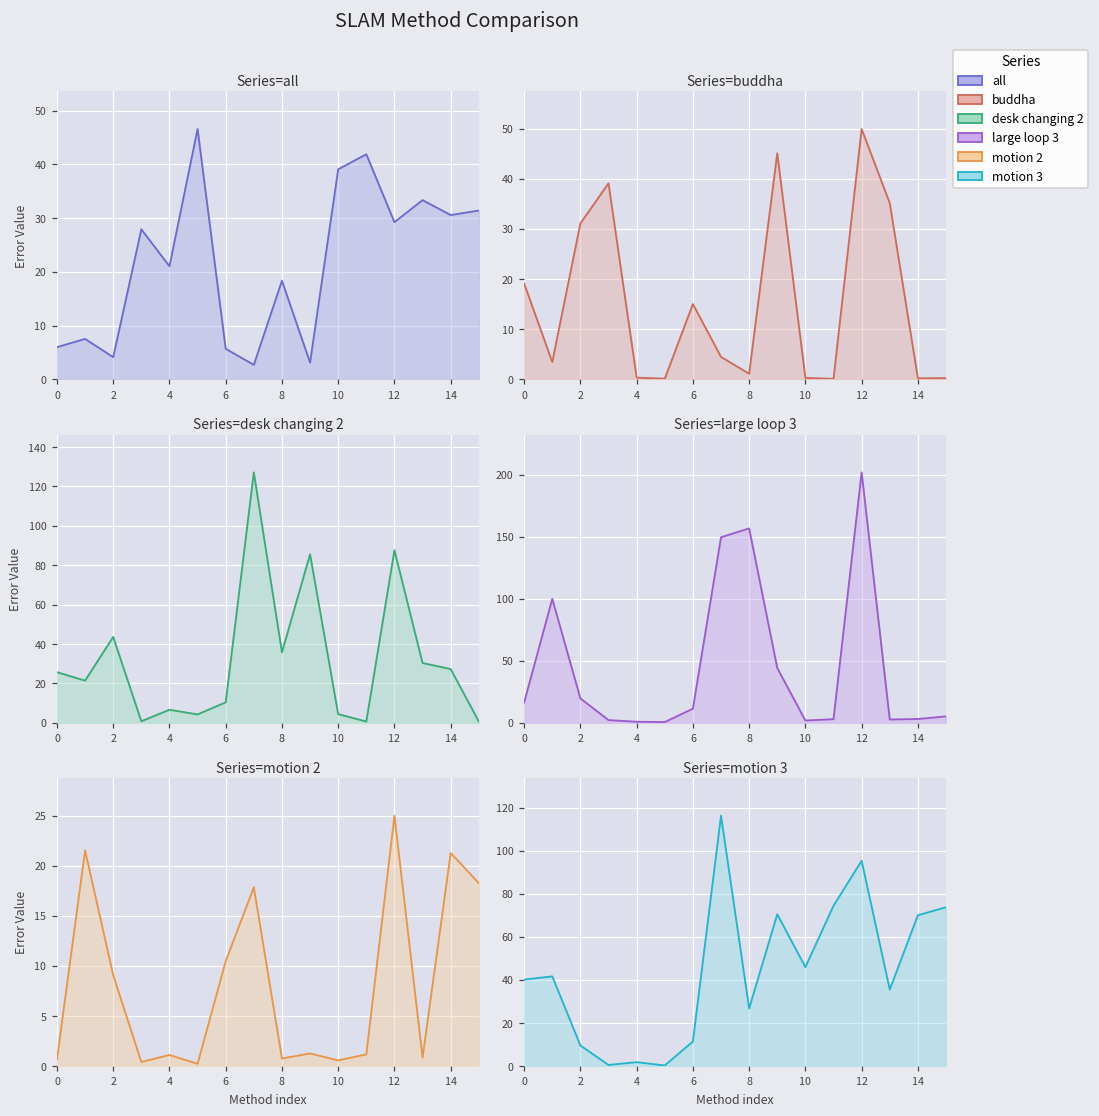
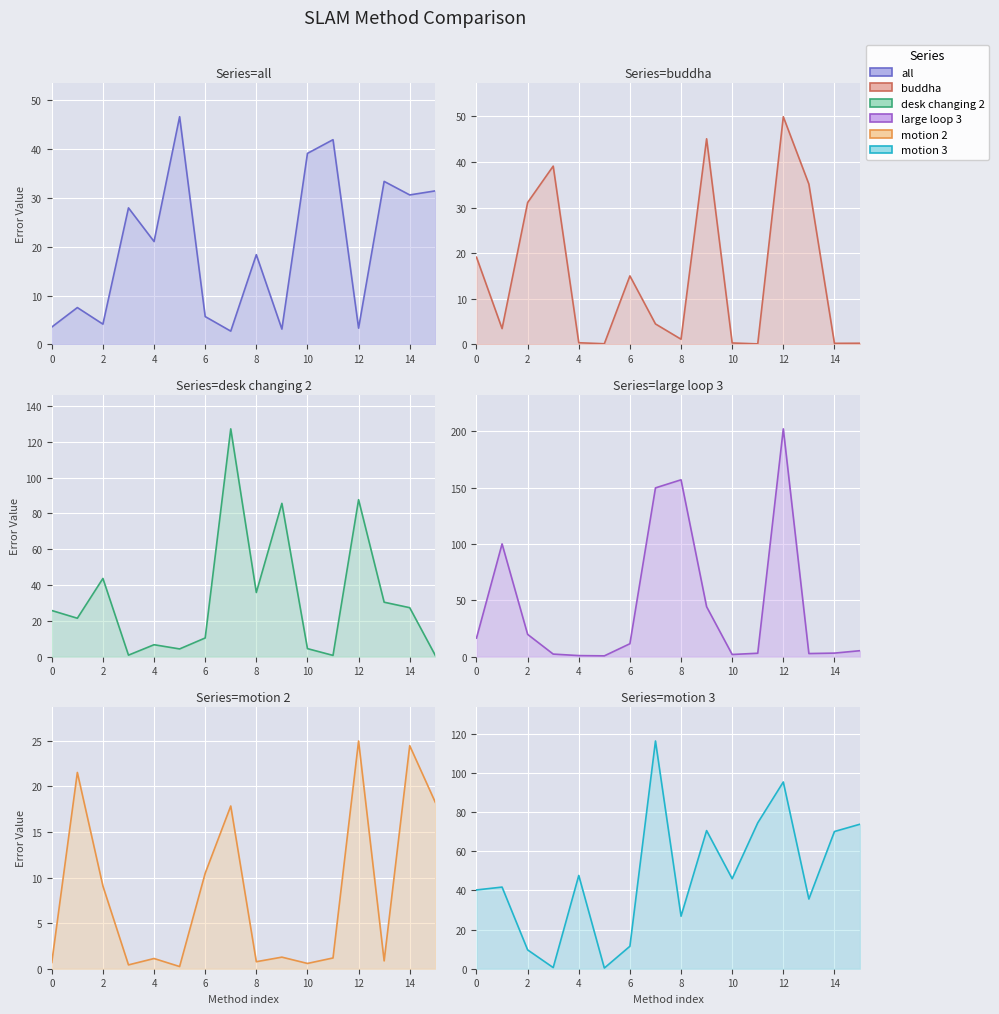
  {
    "Series=all": {
-     "0": 6,
+     "0": 4,
      "2": 4,
      "4": 21,
      "6": 6,
      "8": 18,
      "10": 39,
-     "12": 29,
+     "12": 3,
      "14": 31
    },
    "Series=buddha": {
      "0": 19,
      "2": 31,
      "4": 0,
      "6": 15,
      "8": 1,
      "10": 0,
      "12": 50,
      "14": 0
    },
    "Series=desk changing 2": {
      "0": 26,
      "2": 44,
      "4": 7,
      "6": 10,
      "8": 36,
      "10": 4,
      "12": 88,
      "14": 27
    },
    "Series=large loop 3": {
      "0": 16,
      "2": 20,
      "4": 1,
      "6": 11,
      "8": 157,
      "10": 2,
      "12": 202,
      "14": 3
    },
    "Series=motion 2": {
      "0": 1,
      "2": 9,
      "4": 1,
      "6": 10,
      "8": 1,
      "10": 1,
      "12": 25,
-     "14": 21
+     "14": 24
    },
    "Series=motion 3": {
      "0": 40,
      "2": 10,
-     "4": 2,
+     "4": 48,
      "6": 11,
      "8": 27,
      "10": 46,
      "12": 95,
      "14": 70
    }
  }
